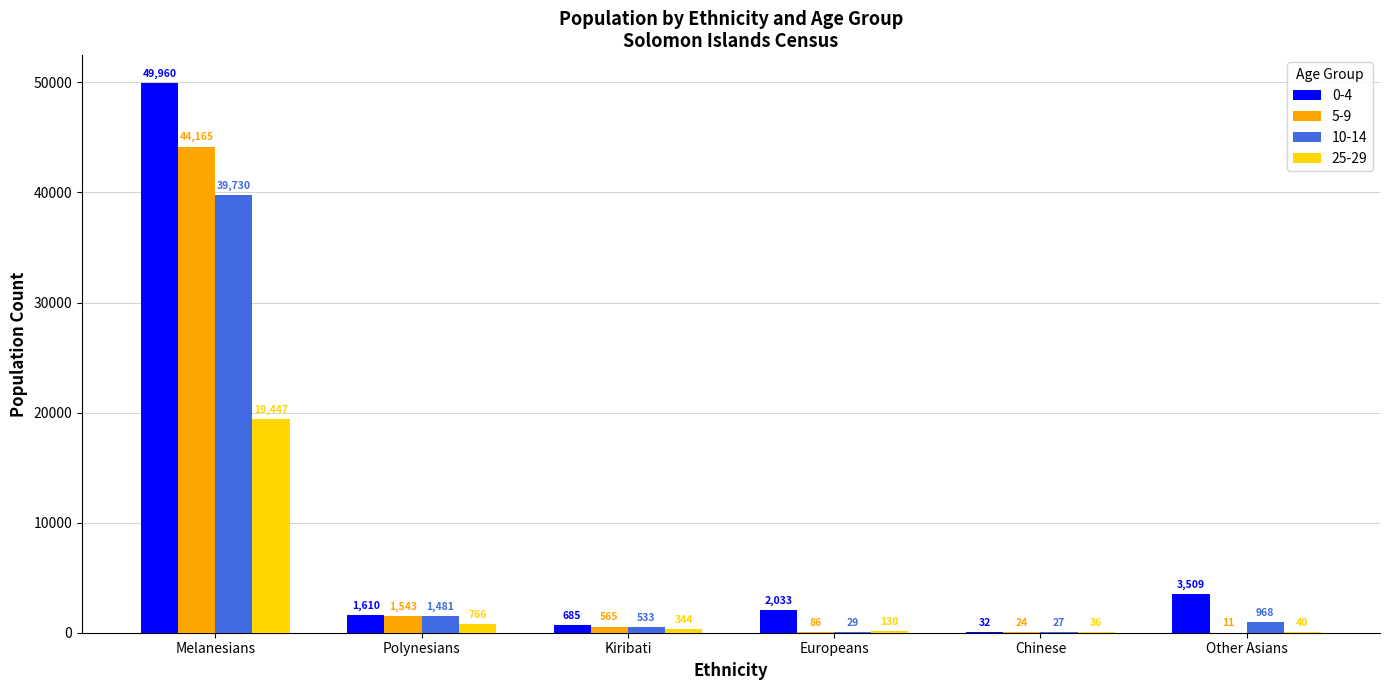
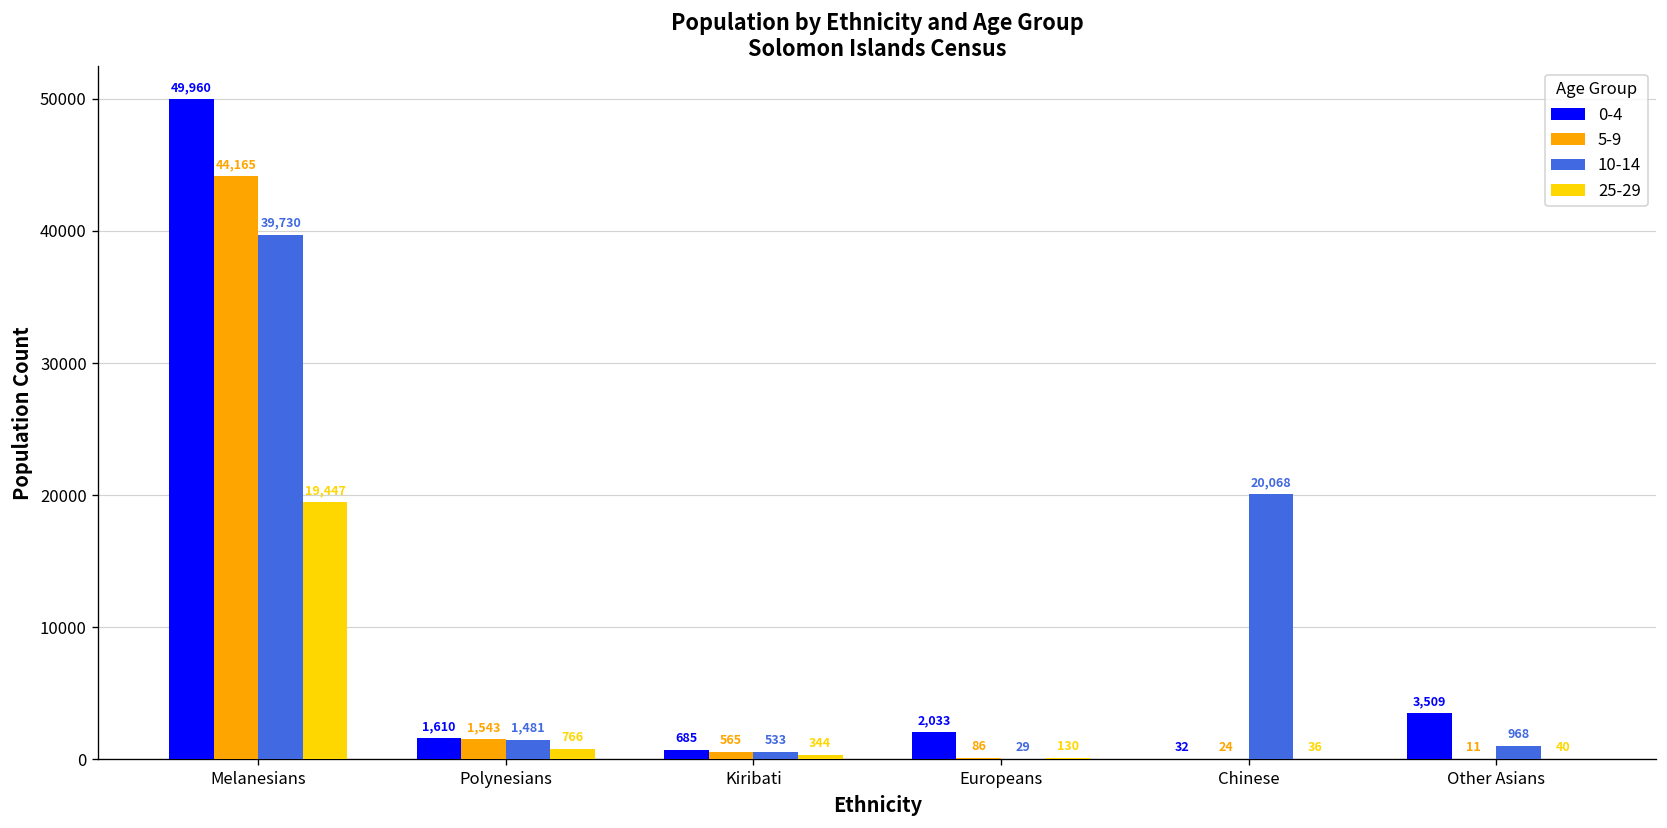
  {
    "0-4": {
      "Melanesians": "49,960",
      "Polynesians": "1,610",
      "Kiribati": "685",
      "Europeans": "2,033",
      "Chinese": "32",
      "Other Asians": "3,509"
    },
    "10-14": {
      "Melanesians": "39,730",
      "Polynesians": "1,481",
      "Kiribati": "533",
      "Europeans": "29",
-     "Chinese": "27",
+     "Chinese": "20,068",
      "Other Asians": "968"
    }
  }
